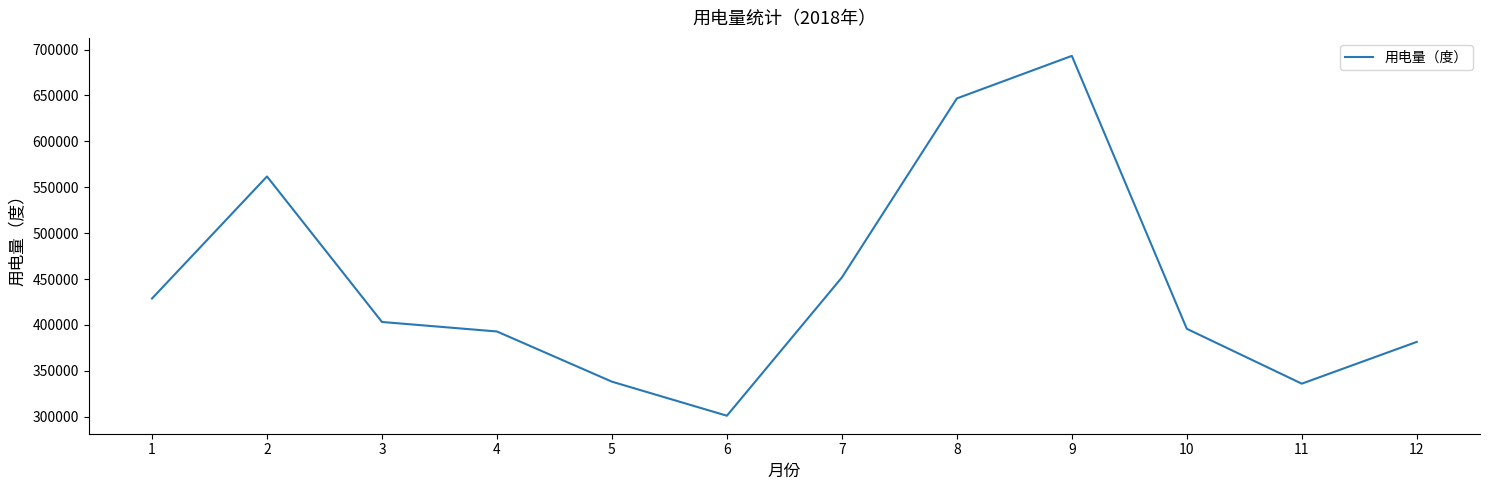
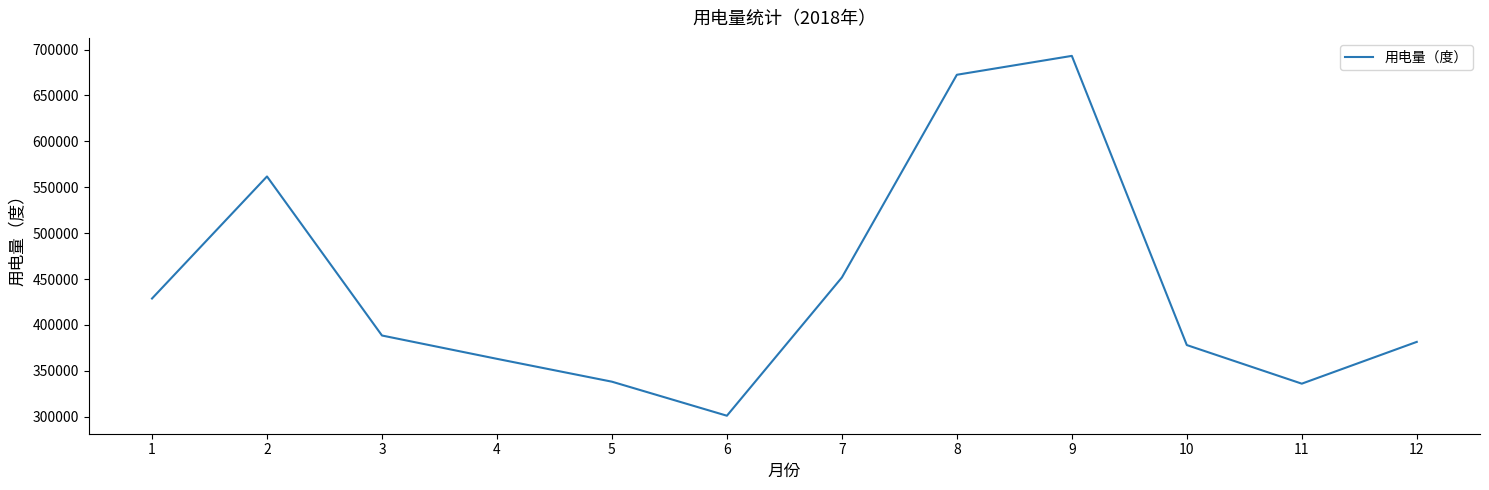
  {
    "1": 430000,
    "2": 560000,
-   "3": 400000,
-   "4": 390000,
+   "3": 390000,
+   "4": 360000,
    "5": 340000,
    "6": 300000,
    "7": 450000,
-   "8": 650000,
+   "8": 670000,
    "9": 690000,
-   "10": 400000,
+   "10": 380000,
    "11": 340000,
    "12": 380000
  }
